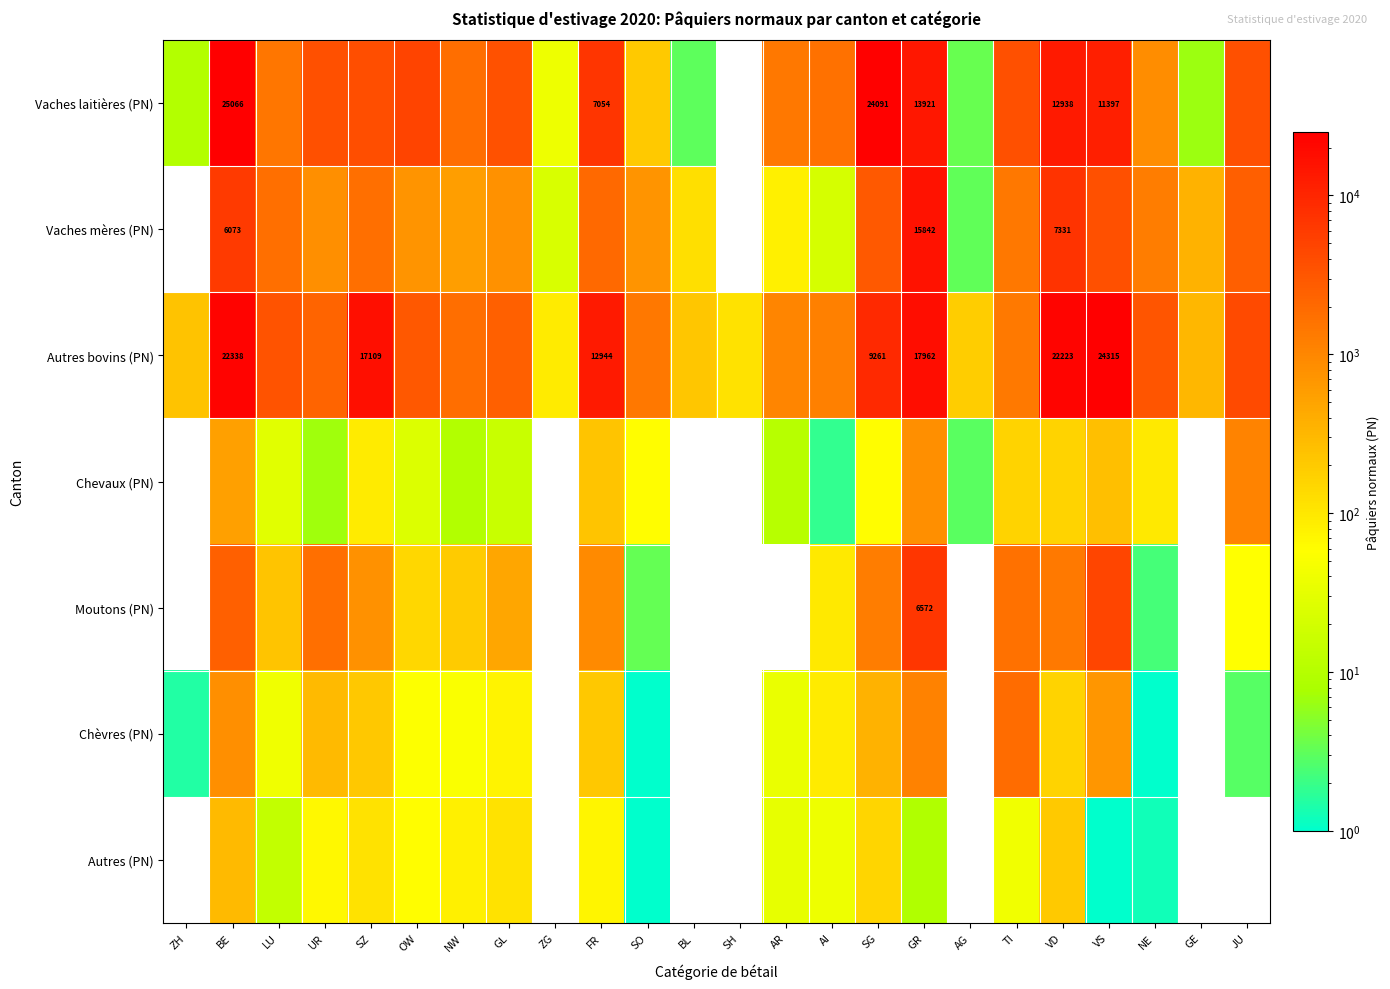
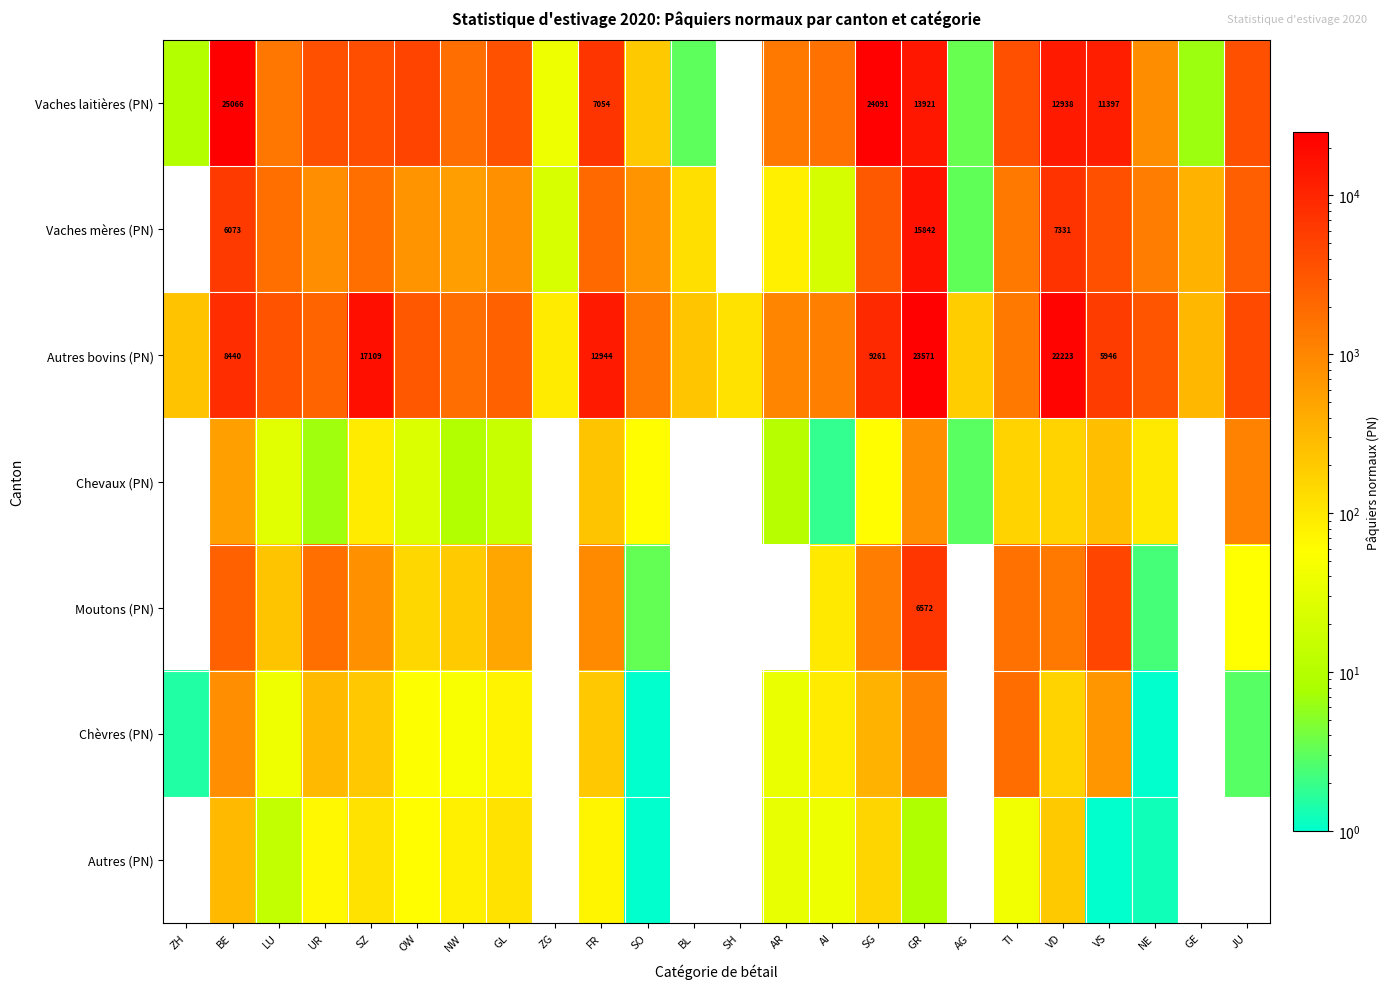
  {
    "Vaches laitières (PN)": {
      "BE": 25066,
      "FR": 7054,
      "SG": 24091,
      "GR": 13921,
      "VD": 12938,
      "VS": 11397
    },
    "Vaches mères (PN)": {
      "BE": 6073,
      "GR": 15842,
      "VD": 7331
    },
    "Autres bovins (PN)": {
-     "BE": 22338,
+     "BE": 8440,
      "SZ": 17109,
      "FR": 12944,
      "SG": 9261,
-     "GR": 17962,
+     "GR": 23571,
      "VD": 22223,
-     "VS": 24315
+     "VS": 5946
    },
    "Moutons (PN)": {
      "GR": 6572
    }
  }
